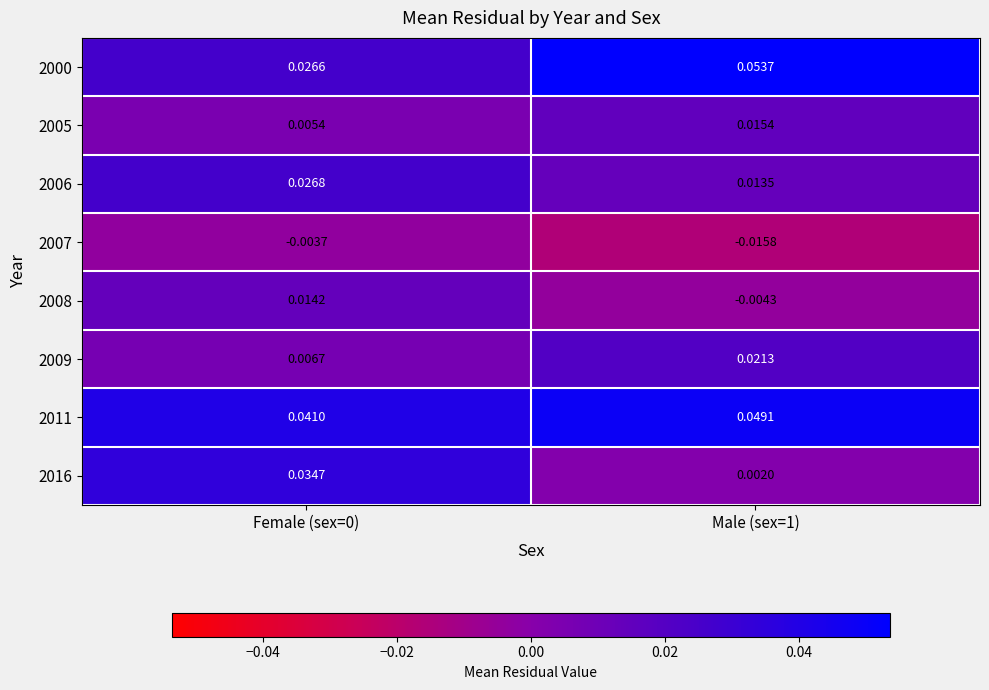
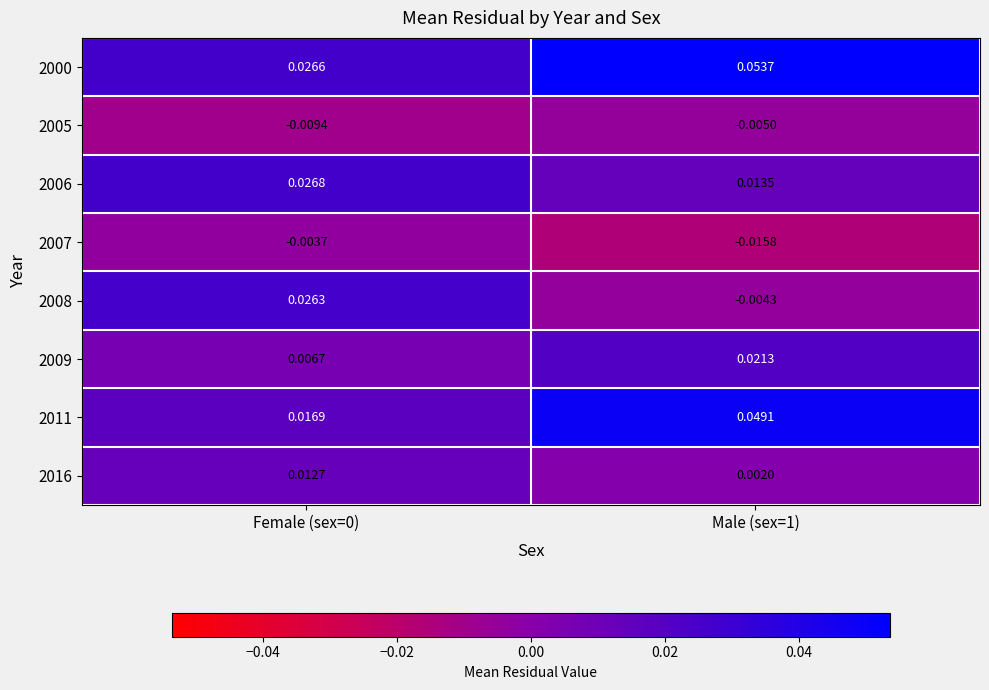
  {
    "2000": {
      "Female (sex=0)": 0.0266,
      "Male (sex=1)": 0.0537
    },
    "2005": {
-     "Female (sex=0)": 0.0054,
-     "Male (sex=1)": 0.0154
+     "Female (sex=0)": -0.0094,
+     "Male (sex=1)": -0.0050
    },
    "2006": {
      "Female (sex=0)": 0.0268,
      "Male (sex=1)": 0.0135
    },
    "2007": {
      "Female (sex=0)": -0.0037,
      "Male (sex=1)": -0.0158
    },
    "2008": {
-     "Female (sex=0)": 0.0142,
+     "Female (sex=0)": 0.0263,
      "Male (sex=1)": -0.0043
    },
    "2009": {
      "Female (sex=0)": 0.0067,
      "Male (sex=1)": 0.0213
    },
    "2011": {
-     "Female (sex=0)": 0.0410,
+     "Female (sex=0)": 0.0169,
      "Male (sex=1)": 0.0491
    },
    "2016": {
-     "Female (sex=0)": 0.0347,
+     "Female (sex=0)": 0.0127,
      "Male (sex=1)": 0.0020
    }
  }
